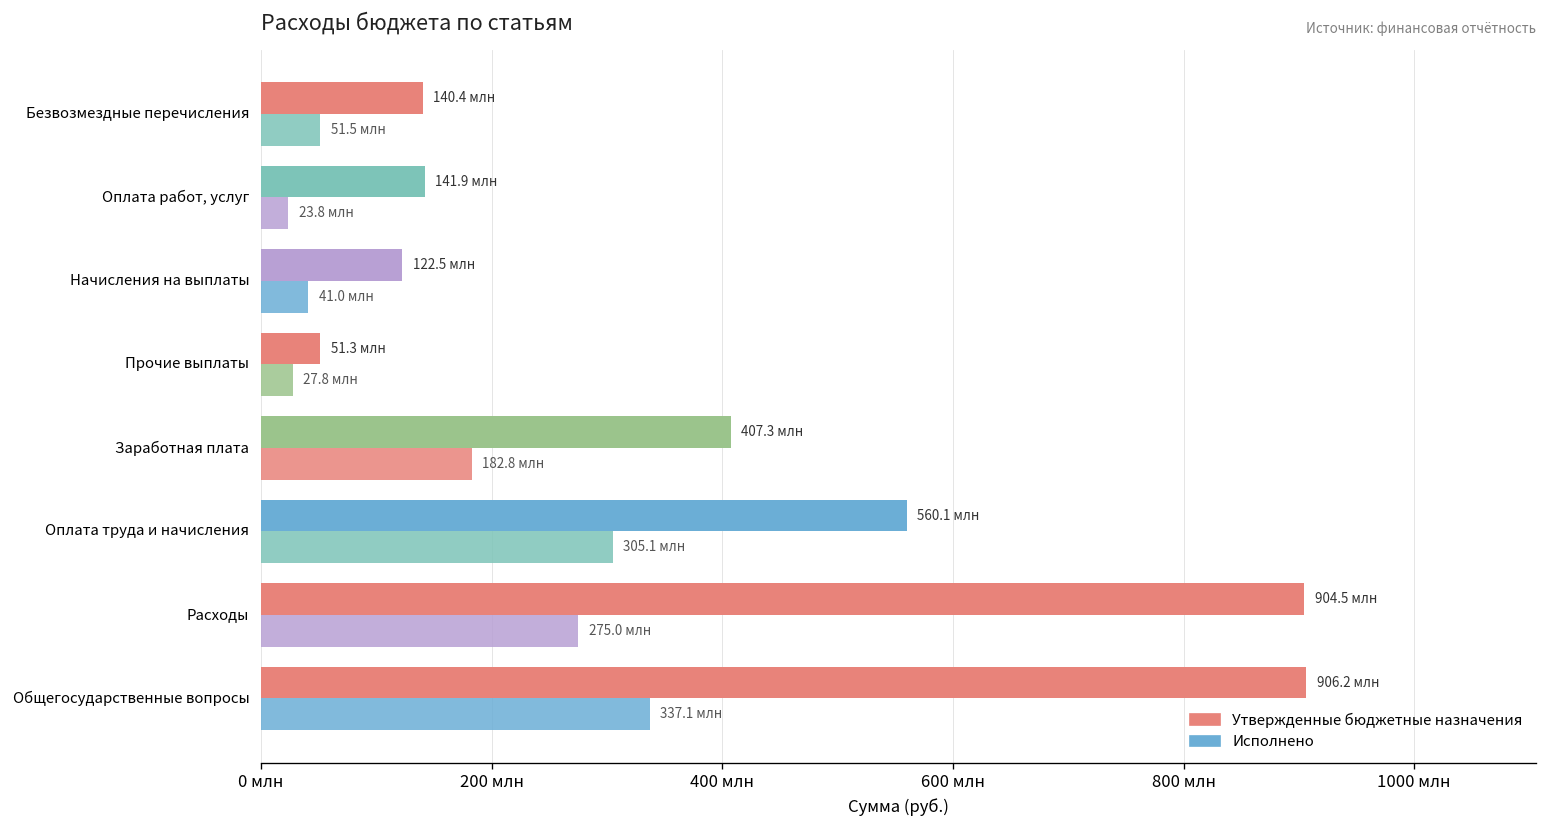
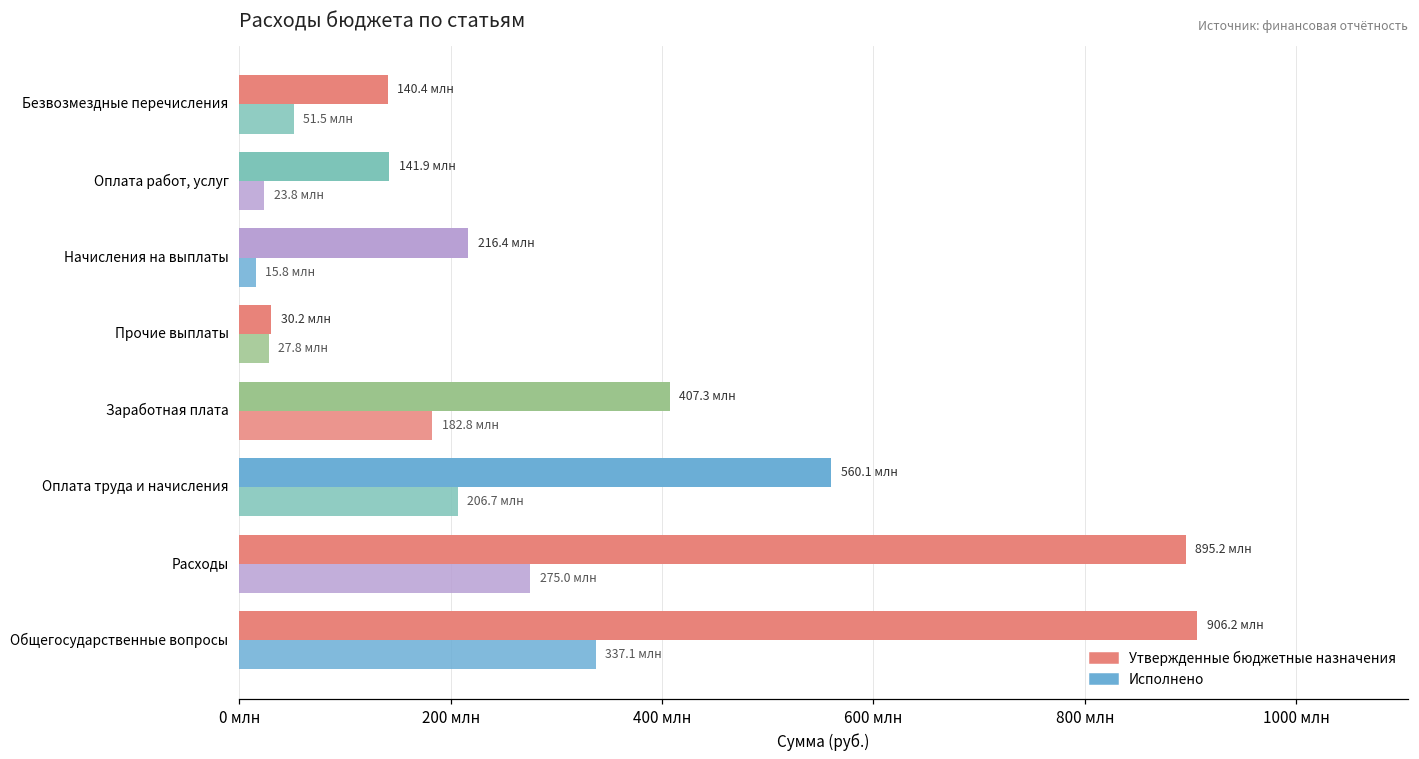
  {
    "Утвержденные бюджетные назначения": {
-     "Начисления на выплаты": 122.5,
-     "Прочие выплаты": 51.3,
-     "Расходы": 904.5
+     "Начисления на выплаты": 216.4,
+     "Прочие выплаты": 30.2,
+     "Расходы": 895.2
    },
    "Исполнено": {
-     "Начисления на выплаты": 41.0,
-     "Оплата труда и начисления": 305.1
+     "Начисления на выплаты": 15.8,
+     "Оплата труда и начисления": 206.7
    }
  }
